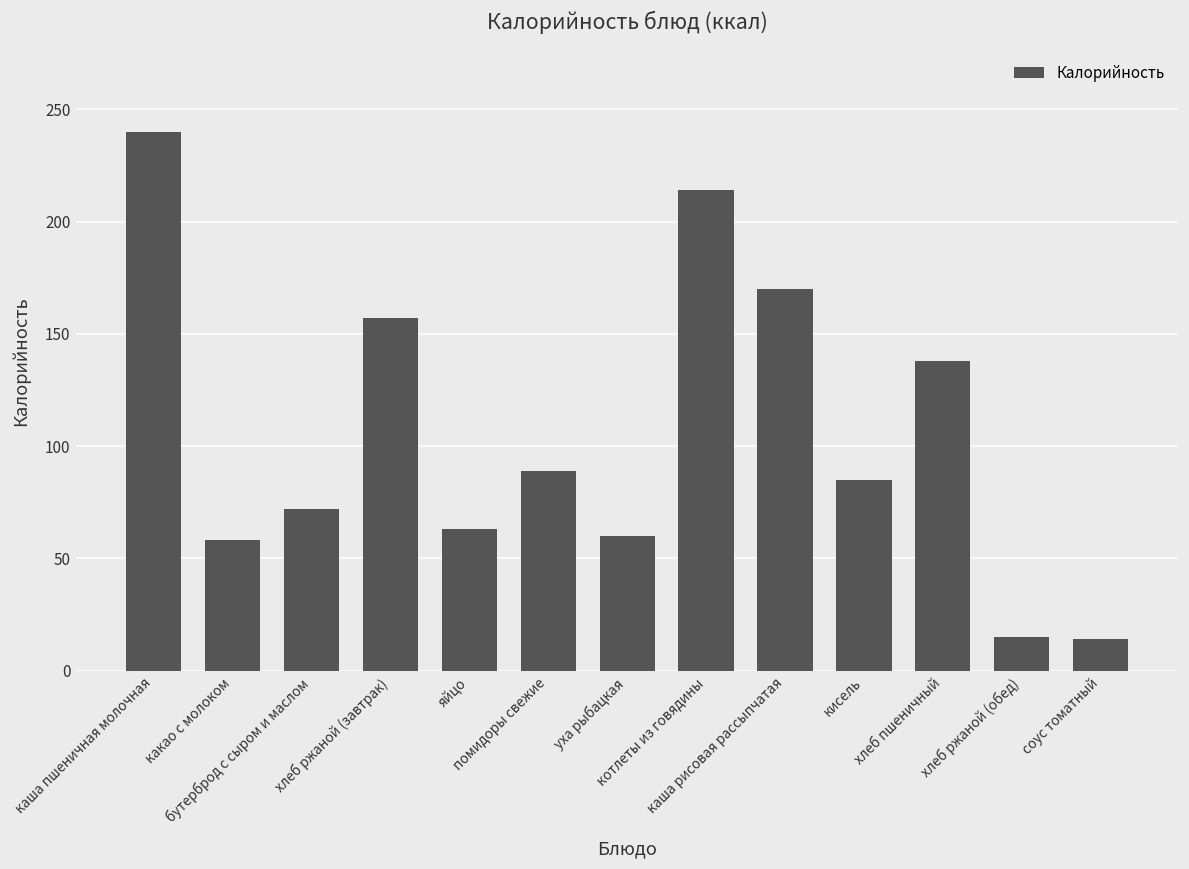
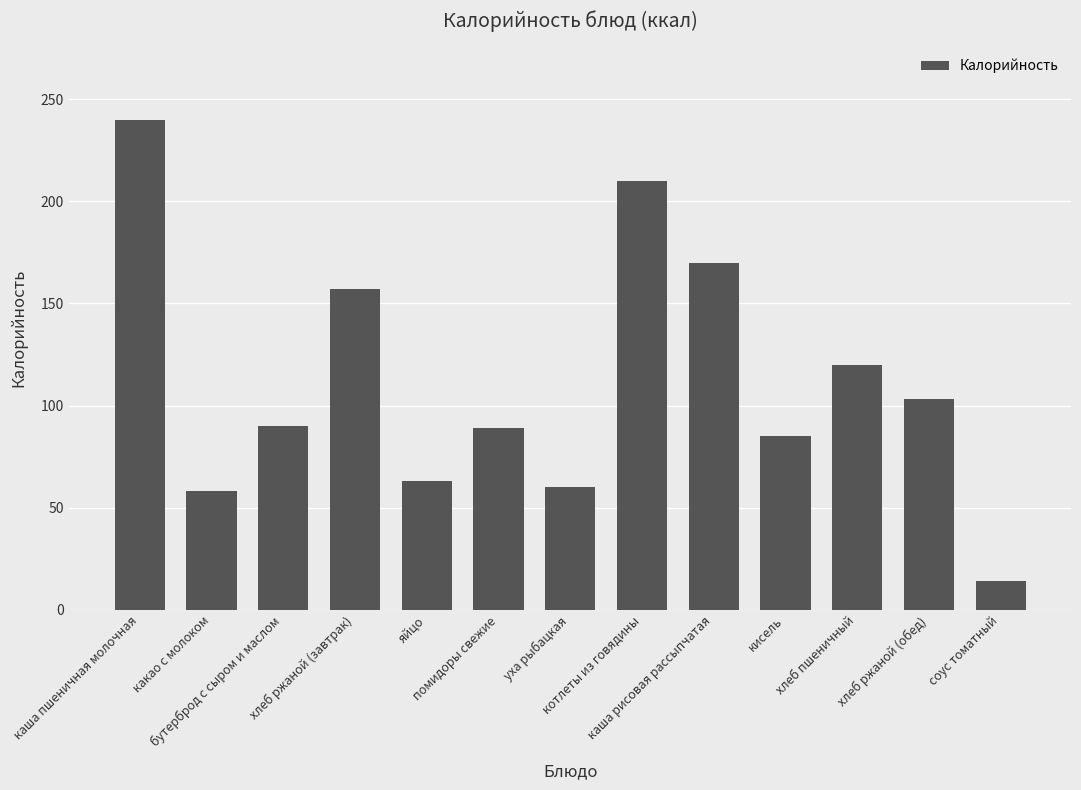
  {
    "каша пшеничная молочная": 240,
    "какао с молоком": 58,
-   "бутерброд с сыром и маслом": 72,
+   "бутерброд с сыром и маслом": 90,
    "хлеб ржаной (завтрак)": 157,
    "яйцо": 63,
    "помидоры свежие": 89,
    "уха рыбацкая": 60,
-   "котлеты из говядины": 214,
+   "котлеты из говядины": 210,
    "каша рисовая рассыпчатая": 170,
    "кисель": 85,
-   "хлеб пшеничный": 138,
-   "хлеб ржаной (обед)": 15,
+   "хлеб пшеничный": 120,
+   "хлеб ржаной (обед)": 103,
    "соус томатный": 14
  }
